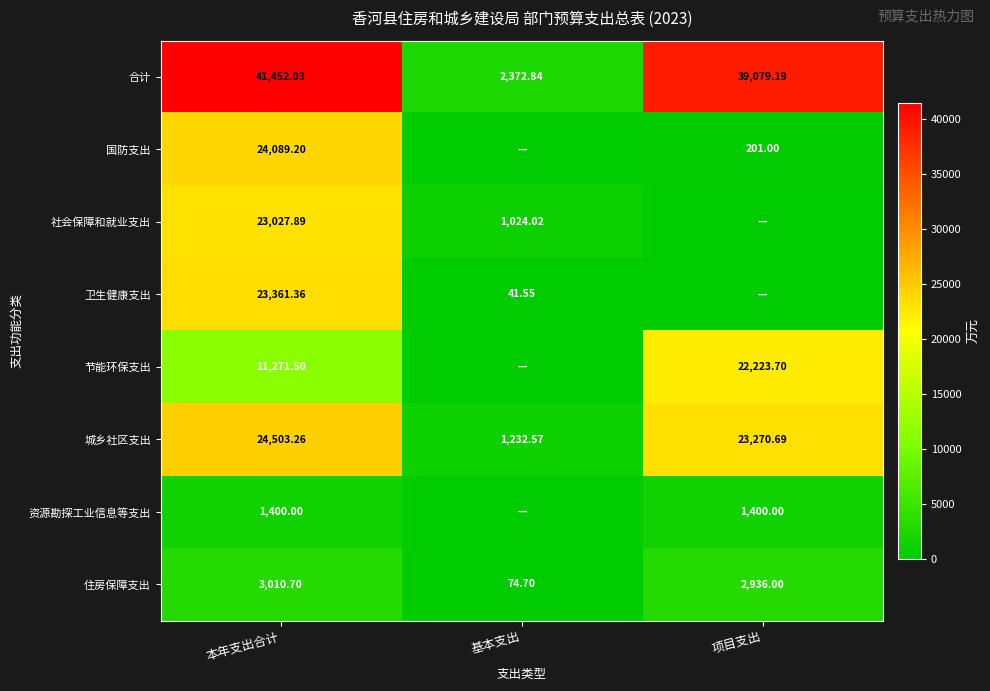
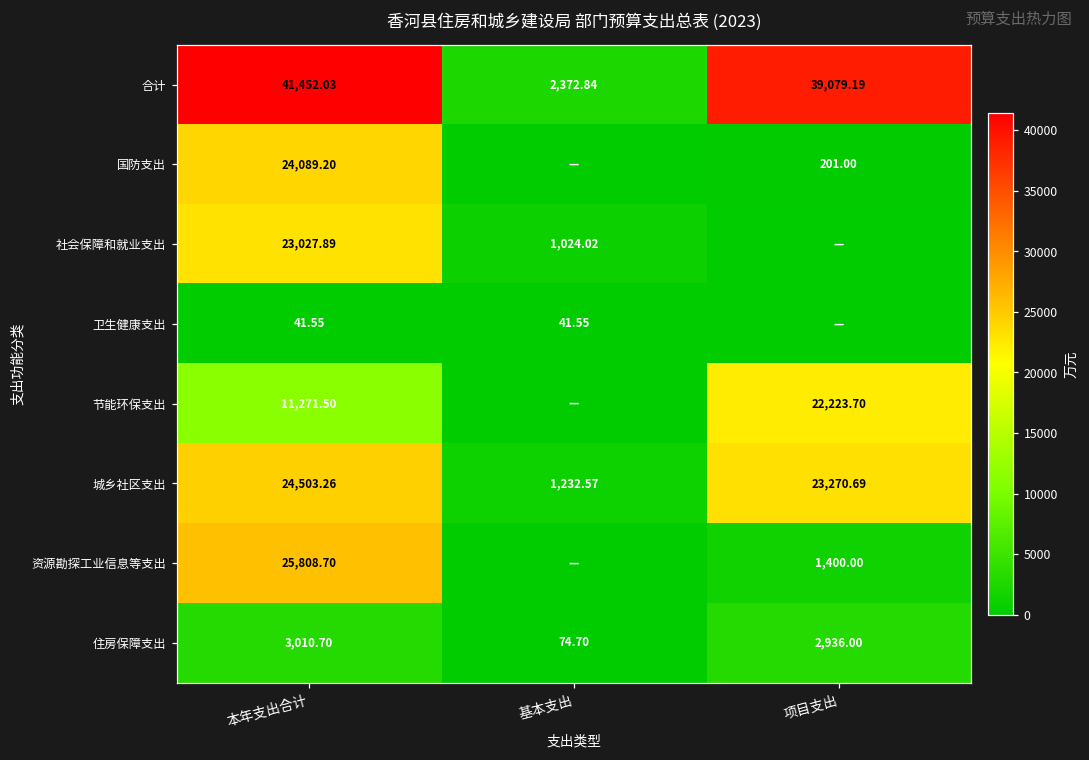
  {
    "合计": {
      "本年支出合计": "41,452.03",
      "基本支出": "2,372.84",
      "项目支出": "39,079.19"
    },
    "国防支出": {
      "本年支出合计": "24,089.20",
      "项目支出": "201.00"
    },
    "社会保障和就业支出": {
      "本年支出合计": "23,027.89",
      "基本支出": "1,024.02"
    },
    "卫生健康支出": {
-     "本年支出合计": "23,361.36",
+     "本年支出合计": "41.55",
      "基本支出": "41.55"
    },
    "节能环保支出": {
      "本年支出合计": "11,271.50",
      "项目支出": "22,223.70"
    },
    "城乡社区支出": {
      "本年支出合计": "24,503.26",
      "基本支出": "1,232.57",
      "项目支出": "23,270.69"
    },
    "资源勘探工业信息等支出": {
-     "本年支出合计": "1,400.00",
+     "本年支出合计": "25,808.70",
      "项目支出": "1,400.00"
    },
    "住房保障支出": {
      "本年支出合计": "3,010.70",
      "基本支出": "74.70",
      "项目支出": "2,936.00"
    }
  }
